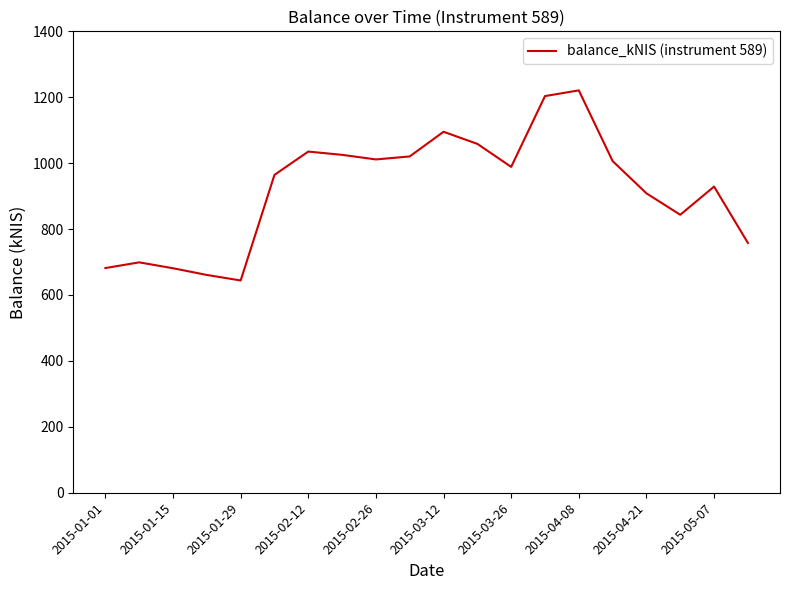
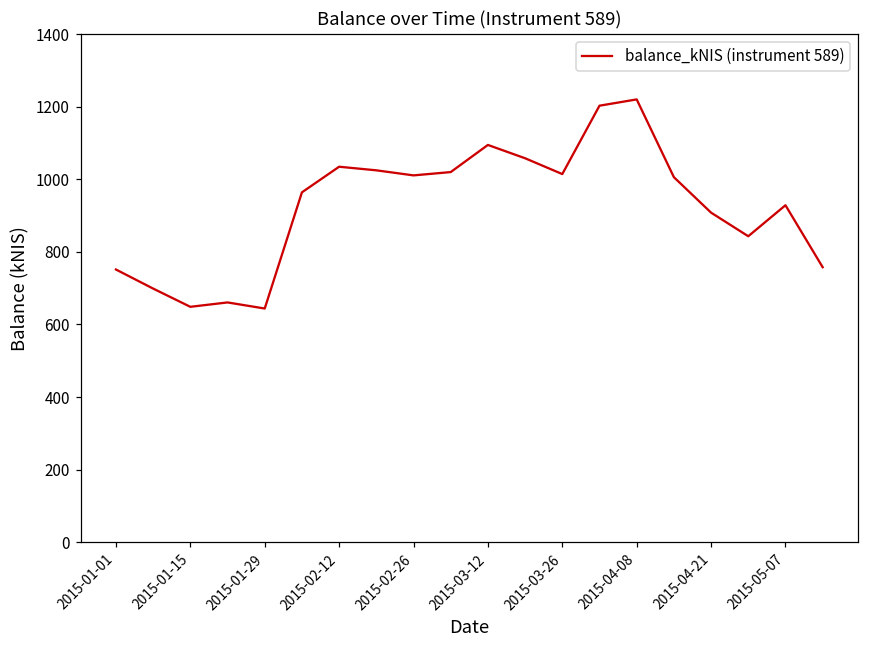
  {
-   "2015-01-01": 680,
-   "2015-01-15": 680,
+   "2015-01-01": 750,
+   "2015-01-15": 650,
    "2015-01-29": 640,
    "2015-02-12": 1040,
    "2015-02-26": 1010,
    "2015-03-12": 1100,
-   "2015-03-26": 990,
+   "2015-03-26": 1010,
    "2015-04-08": 1220,
    "2015-04-21": 910,
    "2015-05-07": 930
  }
